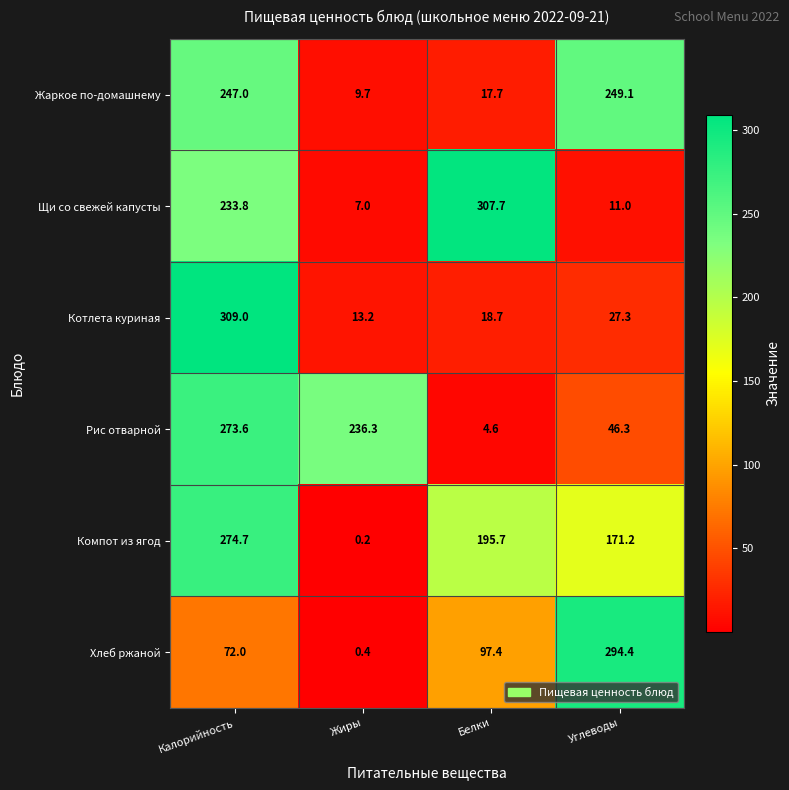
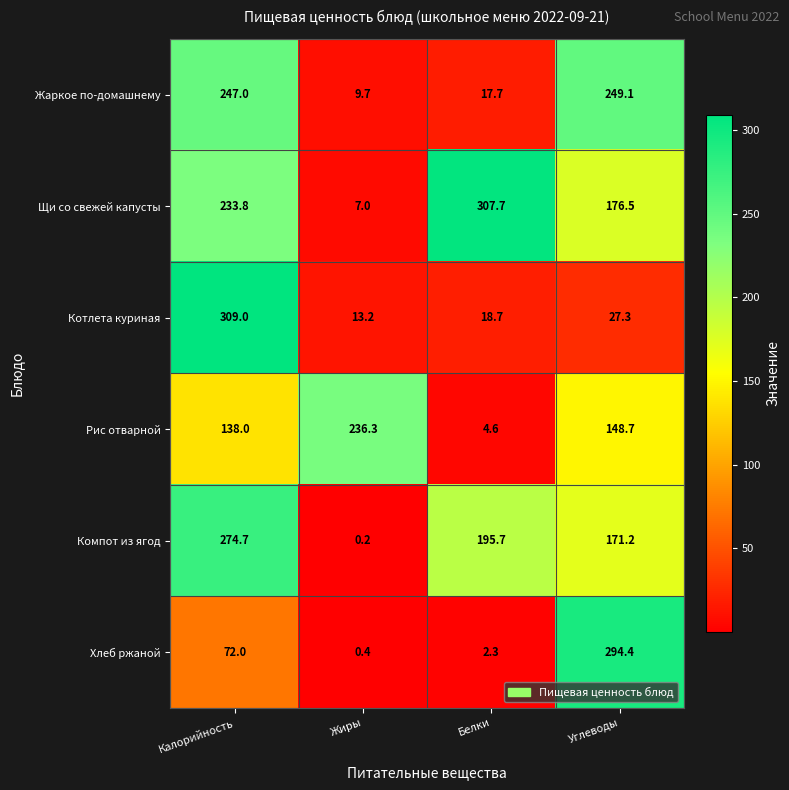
  {
    "Жаркое по-домашнему": {
      "Калорийность": 247.0,
      "Жиры": 9.7,
      "Белки": 17.7,
      "Углеводы": 249.1
    },
    "Щи со свежей капусты": {
      "Калорийность": 233.8,
      "Жиры": 7.0,
      "Белки": 307.7,
-     "Углеводы": 11.0
+     "Углеводы": 176.5
    },
    "Котлета куриная": {
      "Калорийность": 309.0,
      "Жиры": 13.2,
      "Белки": 18.7,
      "Углеводы": 27.3
    },
    "Рис отварной": {
-     "Калорийность": 273.6,
+     "Калорийность": 138.0,
      "Жиры": 236.3,
      "Белки": 4.6,
-     "Углеводы": 46.3
+     "Углеводы": 148.7
    },
    "Компот из ягод": {
      "Калорийность": 274.7,
      "Жиры": 0.2,
      "Белки": 195.7,
      "Углеводы": 171.2
    },
    "Хлеб ржаной": {
      "Калорийность": 72.0,
      "Жиры": 0.4,
-     "Белки": 97.4,
+     "Белки": 2.3,
      "Углеводы": 294.4
    }
  }
